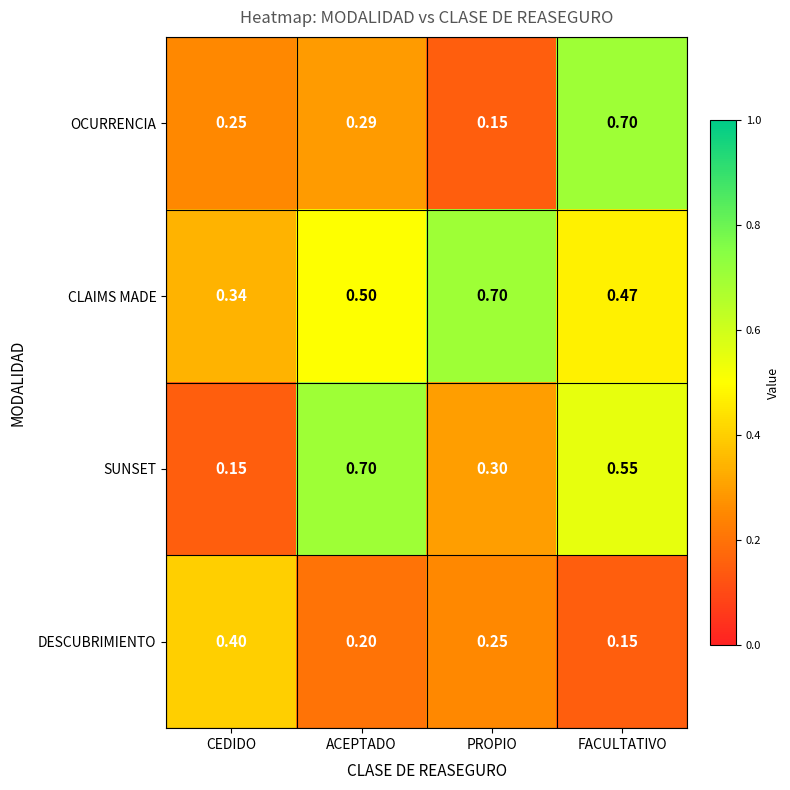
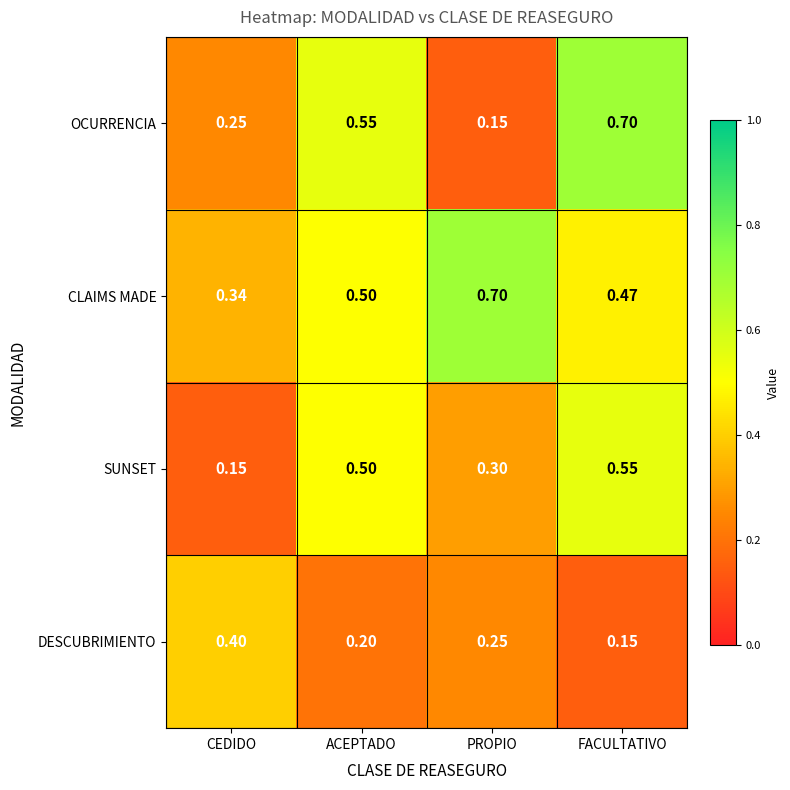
  {
    "OCURRENCIA": {
      "CEDIDO": 0.25,
-     "ACEPTADO": 0.29,
+     "ACEPTADO": 0.55,
      "PROPIO": 0.15,
      "FACULTATIVO": 0.70
    },
    "CLAIMS MADE": {
      "CEDIDO": 0.34,
      "ACEPTADO": 0.50,
      "PROPIO": 0.70,
      "FACULTATIVO": 0.47
    },
    "SUNSET": {
      "CEDIDO": 0.15,
-     "ACEPTADO": 0.70,
+     "ACEPTADO": 0.50,
      "PROPIO": 0.30,
      "FACULTATIVO": 0.55
    },
    "DESCUBRIMIENTO": {
      "CEDIDO": 0.40,
      "ACEPTADO": 0.20,
      "PROPIO": 0.25,
      "FACULTATIVO": 0.15
    }
  }
